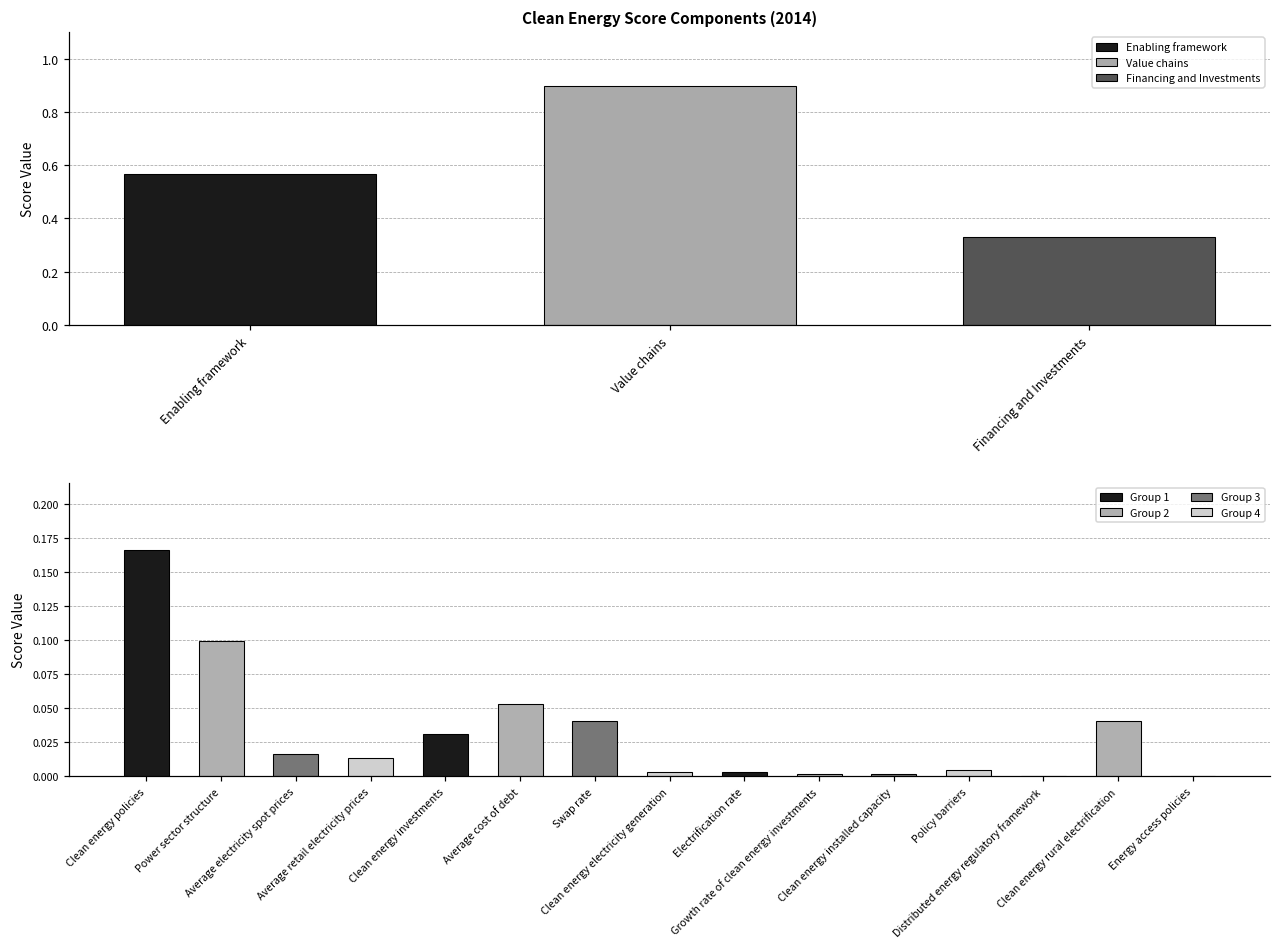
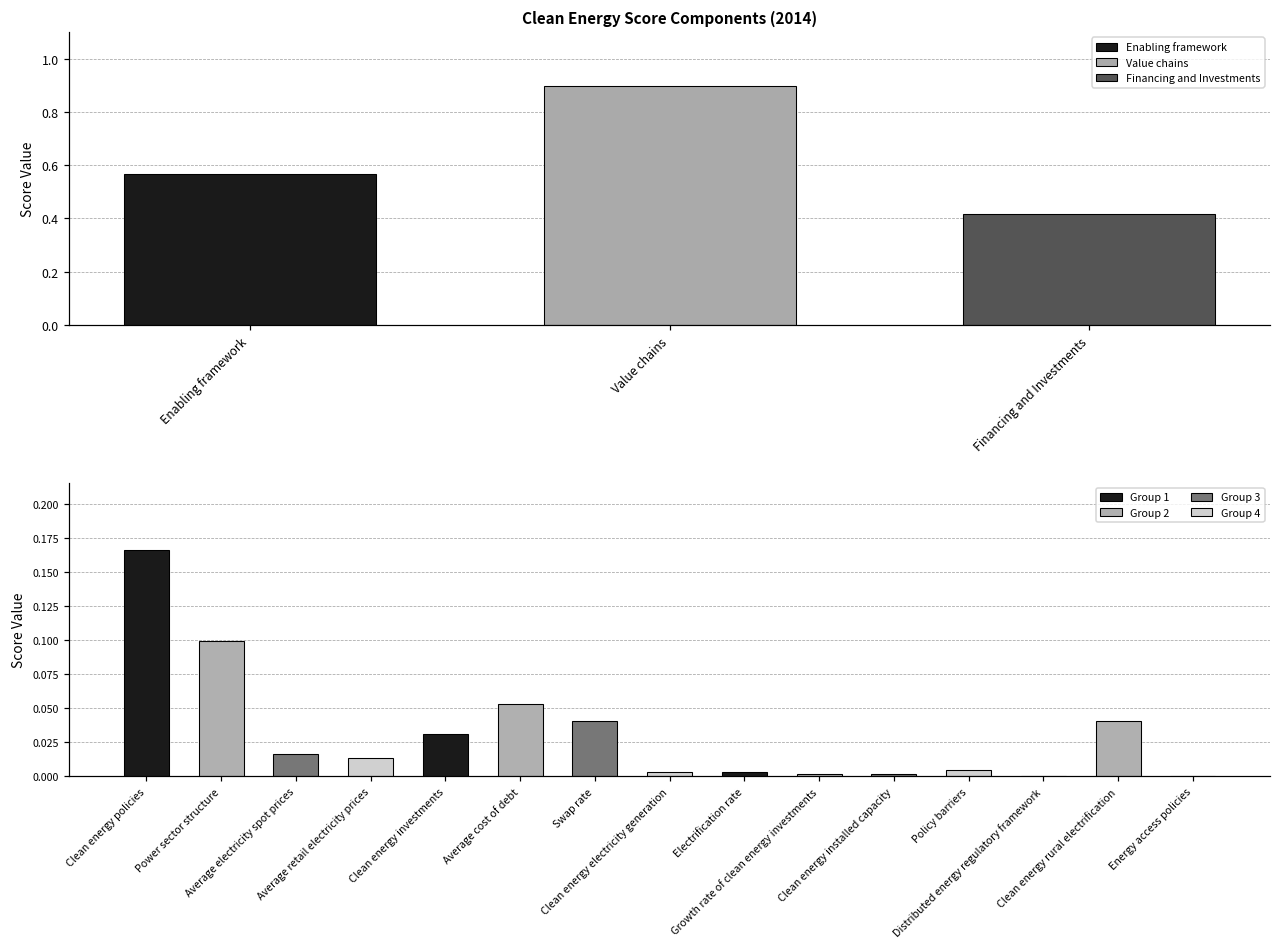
  {
    "Clean Energy Score Components (2014)": {
      "Enabling framework": 0.57,
      "Value chains": 0.90,
-     "Financing and Investments": 0.33
+     "Financing and Investments": 0.42
    }
  }
